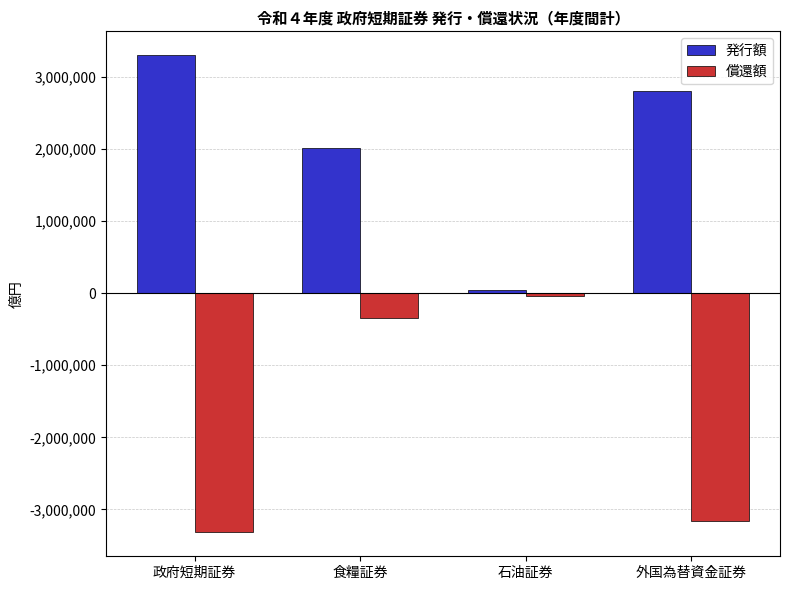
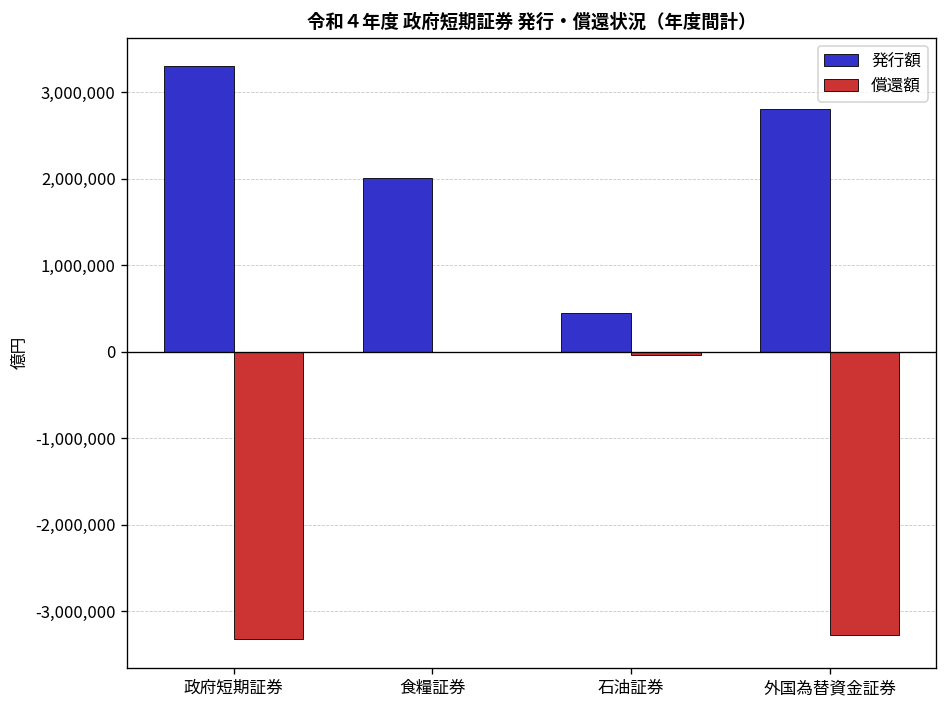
  {
    "発行額": {
      "政府短期証券": "3,300,000",
      "食糧証券": "2,000,000",
-     "石油証券": "0",
+     "石油証券": "400,000",
      "外国為替資金証券": "2,800,000"
    },
    "償還額": {
      "政府短期証券": "-3,300,000",
-     "食糧証券": "-300,000",
+     "食糧証券": "0",
      "石油証券": "0",
-     "外国為替資金証券": "-3,200,000"
+     "外国為替資金証券": "-3,300,000"
    }
  }
